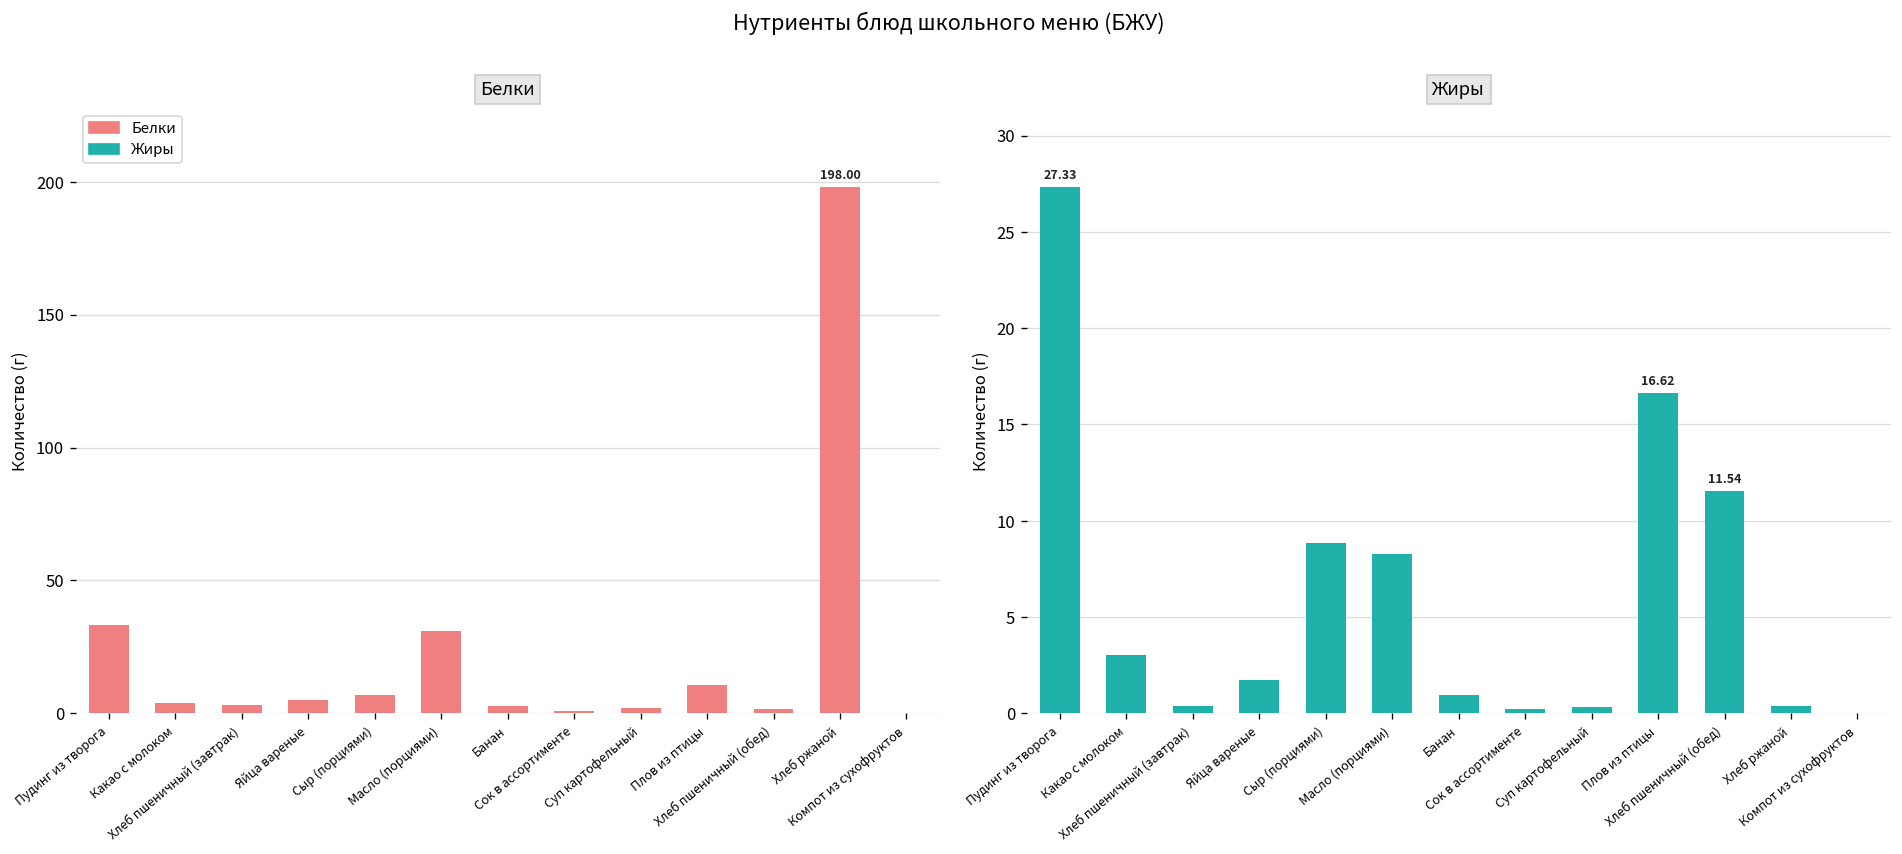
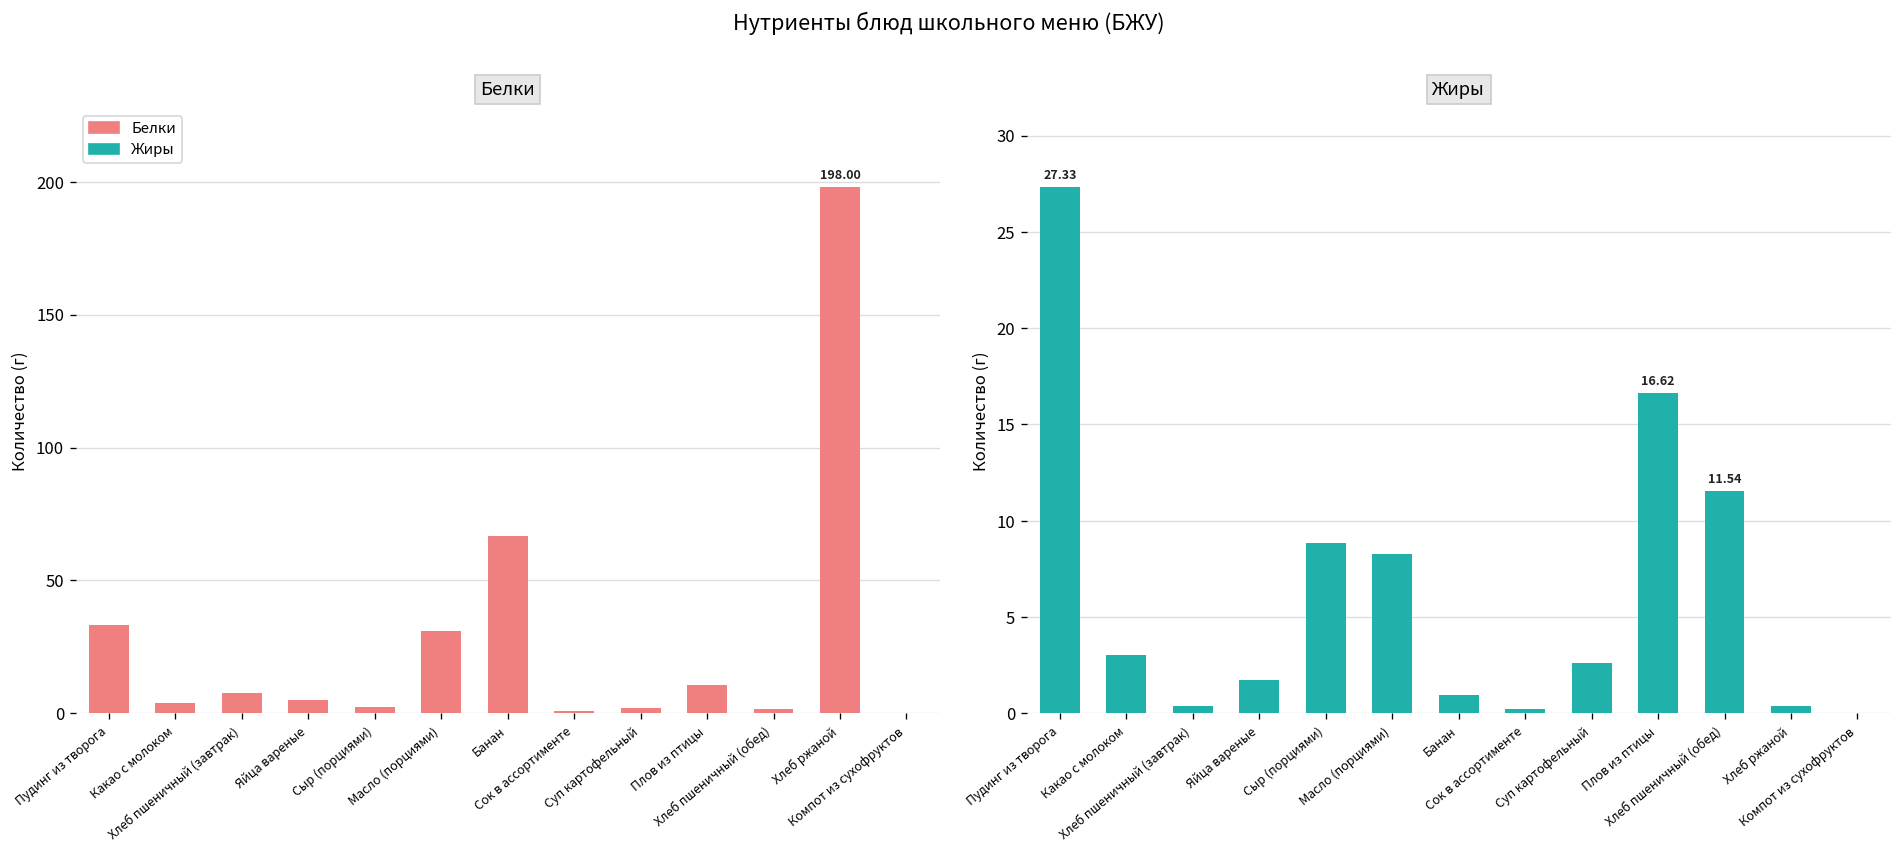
  {
    "Белки": {
      "Пудинг из творога": 33,
      "Какао с молоком": 4,
-     "Хлеб пшеничный (завтрак)": 3,
+     "Хлеб пшеничный (завтрак)": 8,
      "Яйца вареные": 5,
-     "Сыр (порциями)": 7,
+     "Сыр (порциями)": 2,
      "Масло (порциями)": 31,
-     "Банан": 3,
+     "Банан": 67,
      "Суп картофельный": 2,
      "Плов из птицы": 11,
      "Хлеб пшеничный (обед)": 2,
      "Компот из сухофруктов": 0
    },
    "Жиры": {
      "Какао с молоком": 3.0,
      "Хлеб пшеничный (завтрак)": 0.4,
      "Яйца вареные": 1.7,
      "Сыр (порциями)": 8.9,
      "Масло (порциями)": 8.3,
      "Банан": 1.0,
      "Сок в ассортименте": 0.2,
-     "Суп картофельный": 0.3,
+     "Суп картофельный": 2.6,
      "Хлеб ржаной": 0.4,
      "Компот из сухофруктов": 0.0
    }
  }
